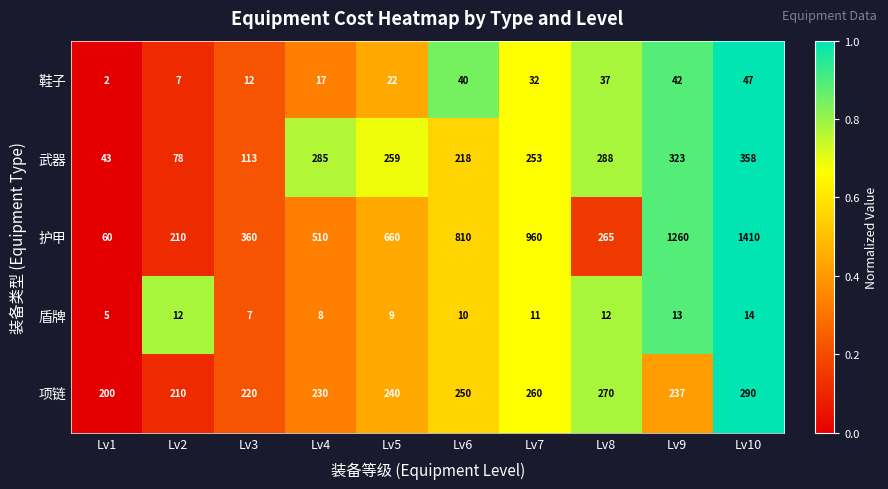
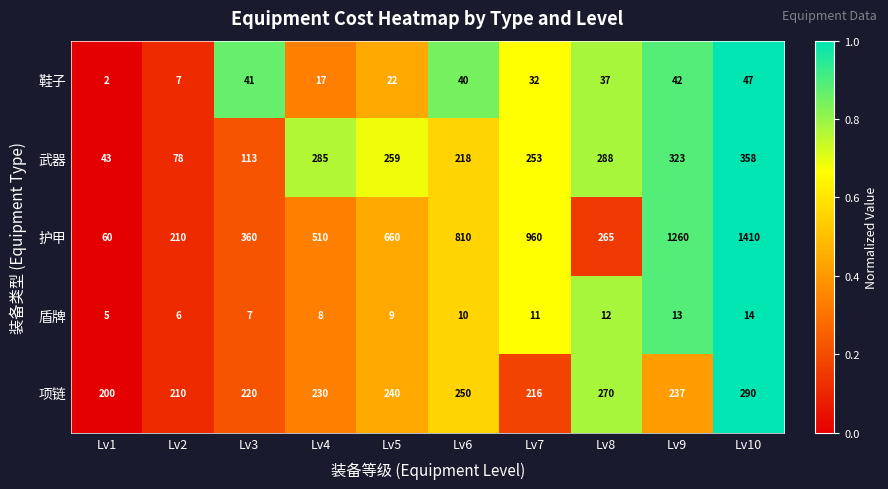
  {
    "鞋子": {
      "Lv1": 2,
      "Lv2": 7,
-     "Lv3": 12,
+     "Lv3": 41,
      "Lv4": 17,
      "Lv5": 22,
      "Lv6": 40,
      "Lv7": 32,
      "Lv8": 37,
      "Lv9": 42,
      "Lv10": 47
    },
    "武器": {
      "Lv1": 43,
      "Lv2": 78,
      "Lv3": 113,
      "Lv4": 285,
      "Lv5": 259,
      "Lv6": 218,
      "Lv7": 253,
      "Lv8": 288,
      "Lv9": 323,
      "Lv10": 358
    },
    "护甲": {
      "Lv1": 60,
      "Lv2": 210,
      "Lv3": 360,
      "Lv4": 510,
      "Lv5": 660,
      "Lv6": 810,
      "Lv7": 960,
      "Lv8": 265,
      "Lv9": 1260,
      "Lv10": 1410
    },
    "盾牌": {
      "Lv1": 5,
-     "Lv2": 12,
+     "Lv2": 6,
      "Lv3": 7,
      "Lv4": 8,
      "Lv5": 9,
      "Lv6": 10,
      "Lv7": 11,
      "Lv8": 12,
      "Lv9": 13,
      "Lv10": 14
    },
    "项链": {
      "Lv1": 200,
      "Lv2": 210,
      "Lv3": 220,
      "Lv4": 230,
      "Lv5": 240,
      "Lv6": 250,
-     "Lv7": 260,
+     "Lv7": 216,
      "Lv8": 270,
      "Lv9": 237,
      "Lv10": 290
    }
  }
